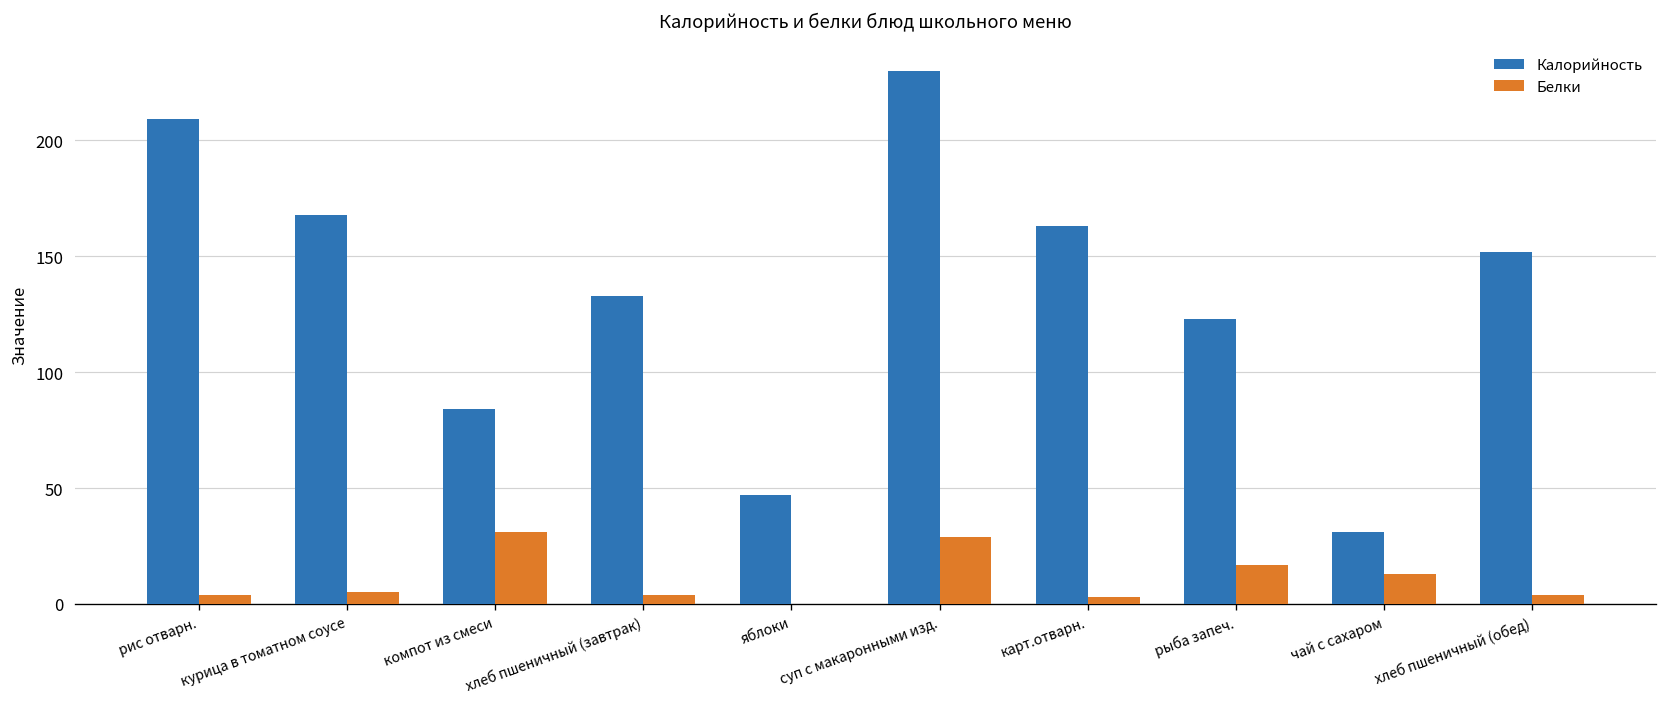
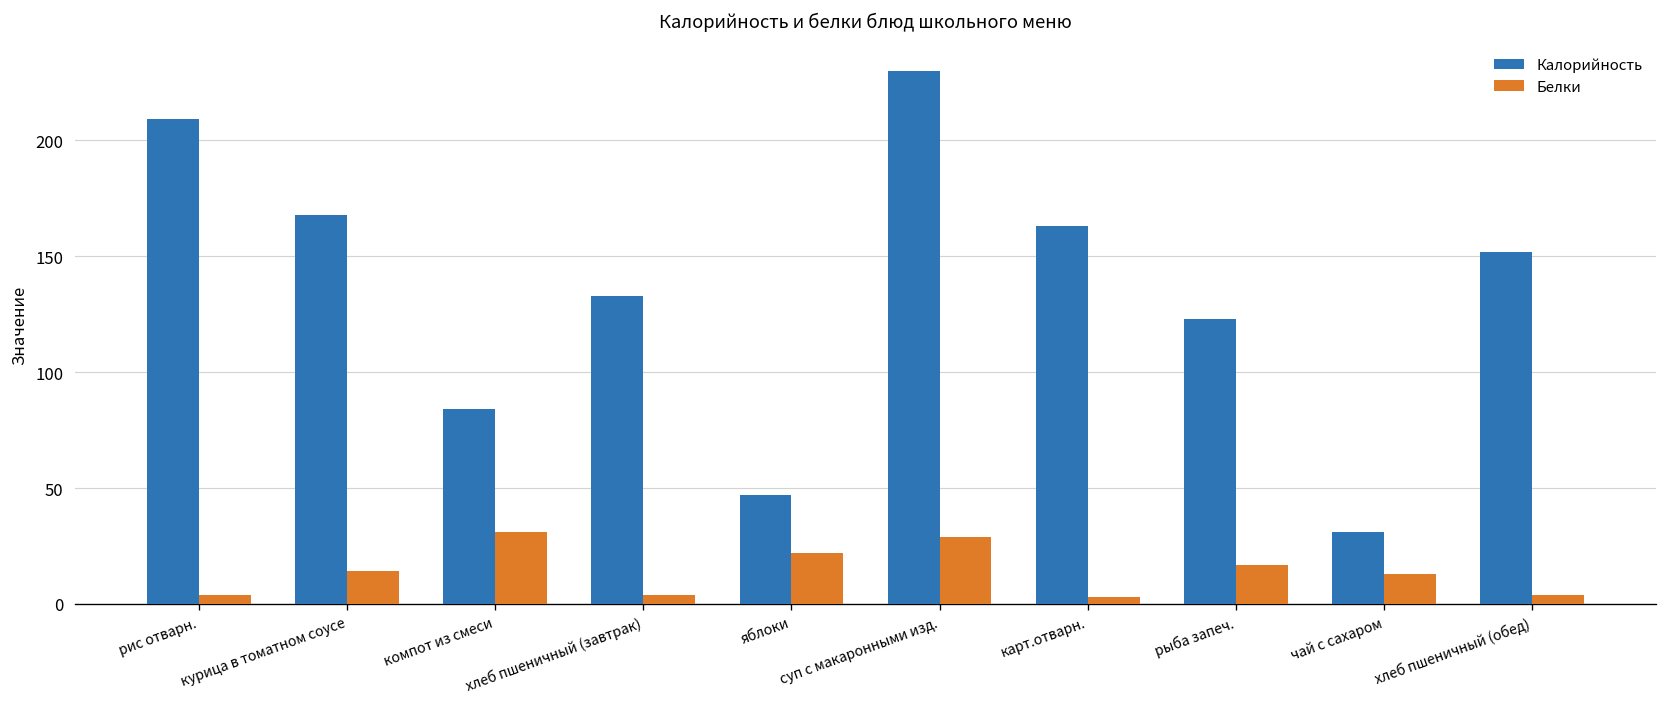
  {
    "Калорийность": {
      "рис отварн.": 209,
      "курица в томатном соусе": 168,
      "компот из смеси": 84,
      "хлеб пшеничный (завтрак)": 133,
      "яблоки": 47,
      "суп с макаронными изд.": 230,
      "карт.отварн.": 163,
      "рыба запеч.": 123,
      "чай с сахаром": 31,
      "хлеб пшеничный (обед)": 152
    },
    "Белки": {
      "рис отварн.": 4,
-     "курица в томатном соусе": 5,
+     "курица в томатном соусе": 14,
      "компот из смеси": 31,
      "хлеб пшеничный (завтрак)": 4,
-     "яблоки": 0,
+     "яблоки": 22,
      "суп с макаронными изд.": 29,
      "карт.отварн.": 3,
      "рыба запеч.": 17,
      "чай с сахаром": 13,
      "хлеб пшеничный (обед)": 4
    }
  }
